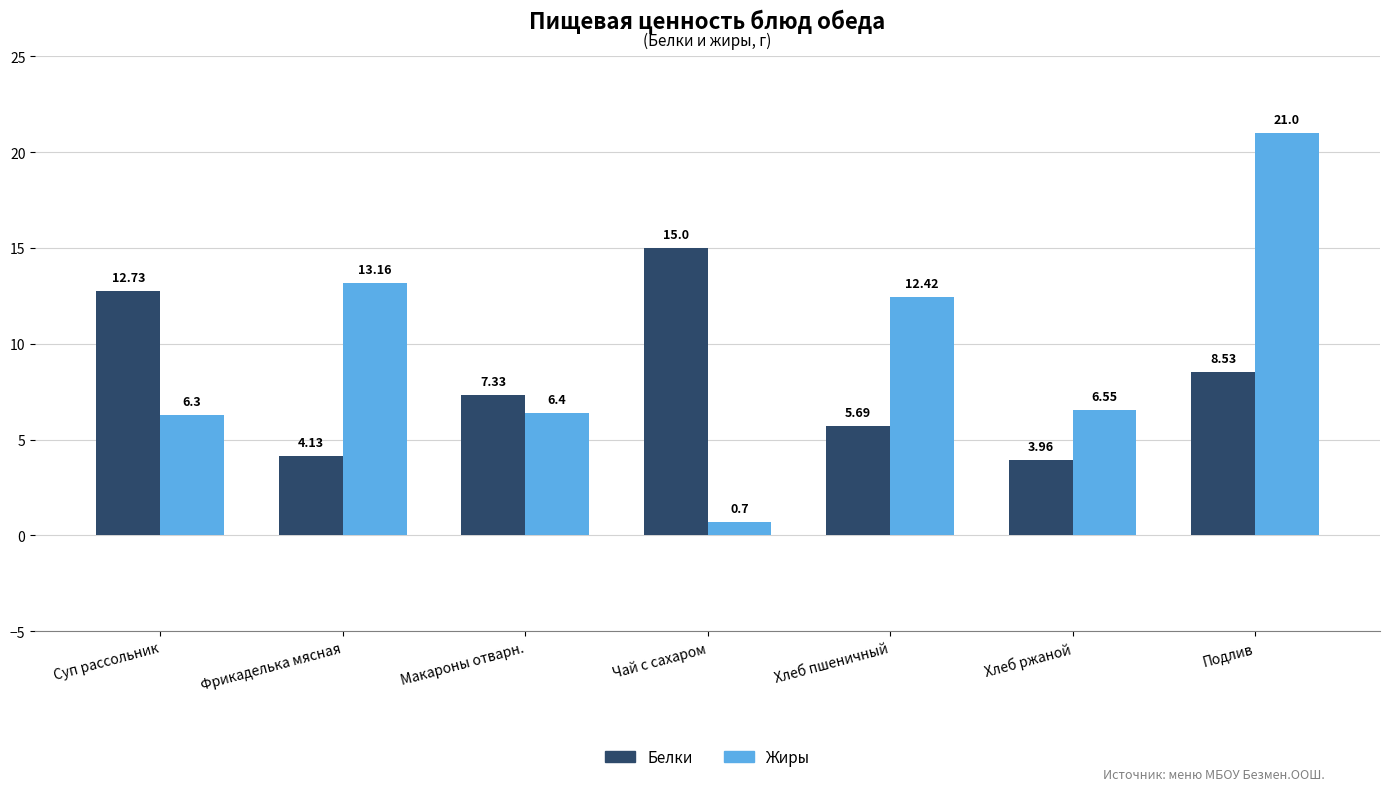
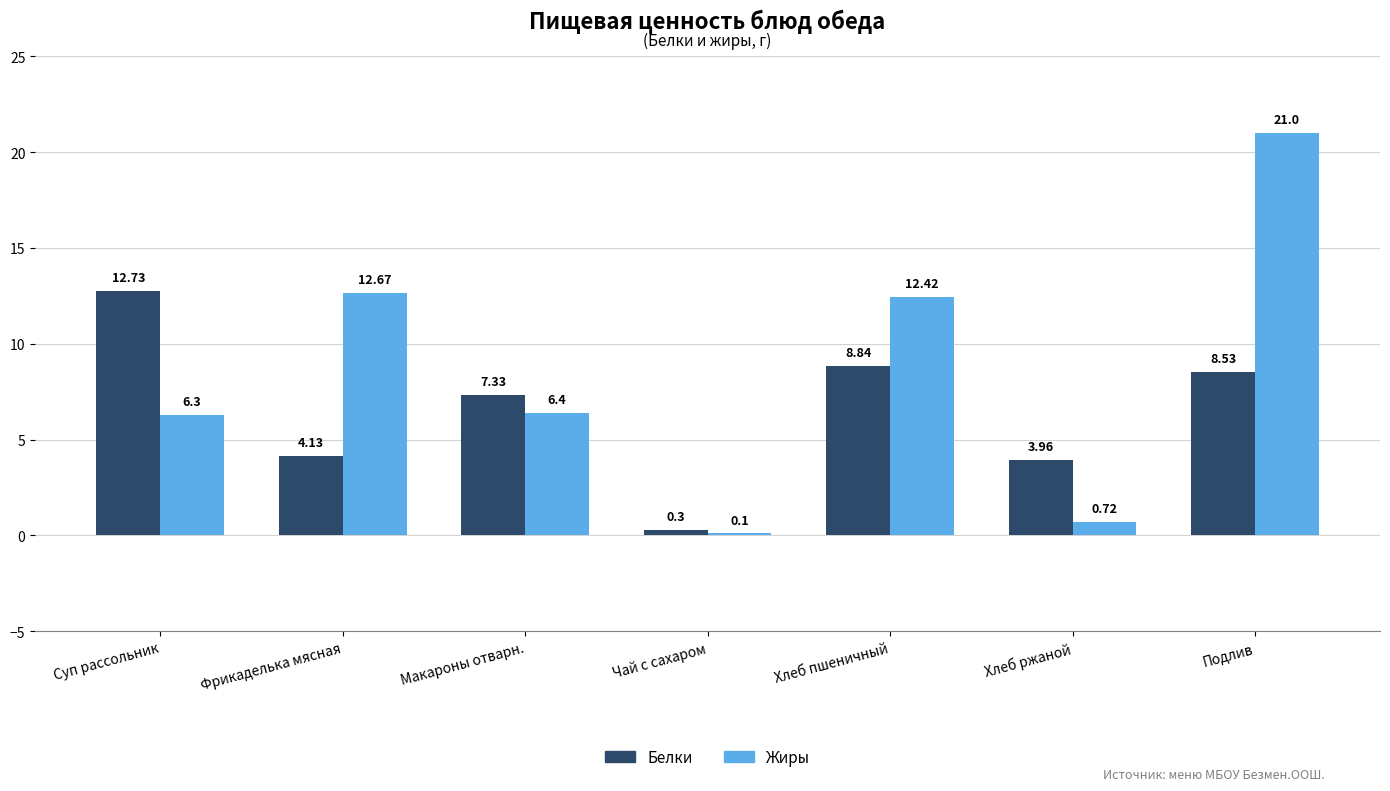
  {
    "Белки": {
      "Суп рассольник": 12.73,
      "Фрикаделька мясная": 4.13,
      "Макароны отварн.": 7.33,
-     "Чай с сахаром": 15.0,
-     "Хлеб пшеничный": 5.69,
+     "Чай с сахаром": 0.3,
+     "Хлеб пшеничный": 8.84,
      "Хлеб ржаной": 3.96,
      "Подлив": 8.53
    },
    "Жиры": {
      "Суп рассольник": 6.3,
-     "Фрикаделька мясная": 13.16,
+     "Фрикаделька мясная": 12.67,
      "Макароны отварн.": 6.4,
-     "Чай с сахаром": 0.7,
+     "Чай с сахаром": 0.1,
      "Хлеб пшеничный": 12.42,
-     "Хлеб ржаной": 6.55,
+     "Хлеб ржаной": 0.72,
      "Подлив": 21.0
    }
  }
